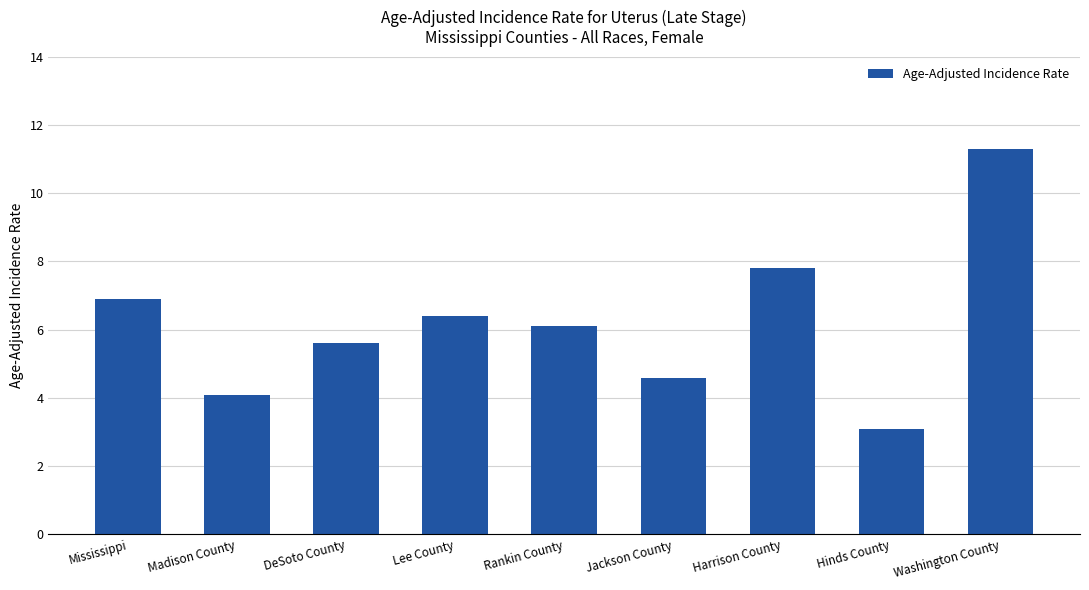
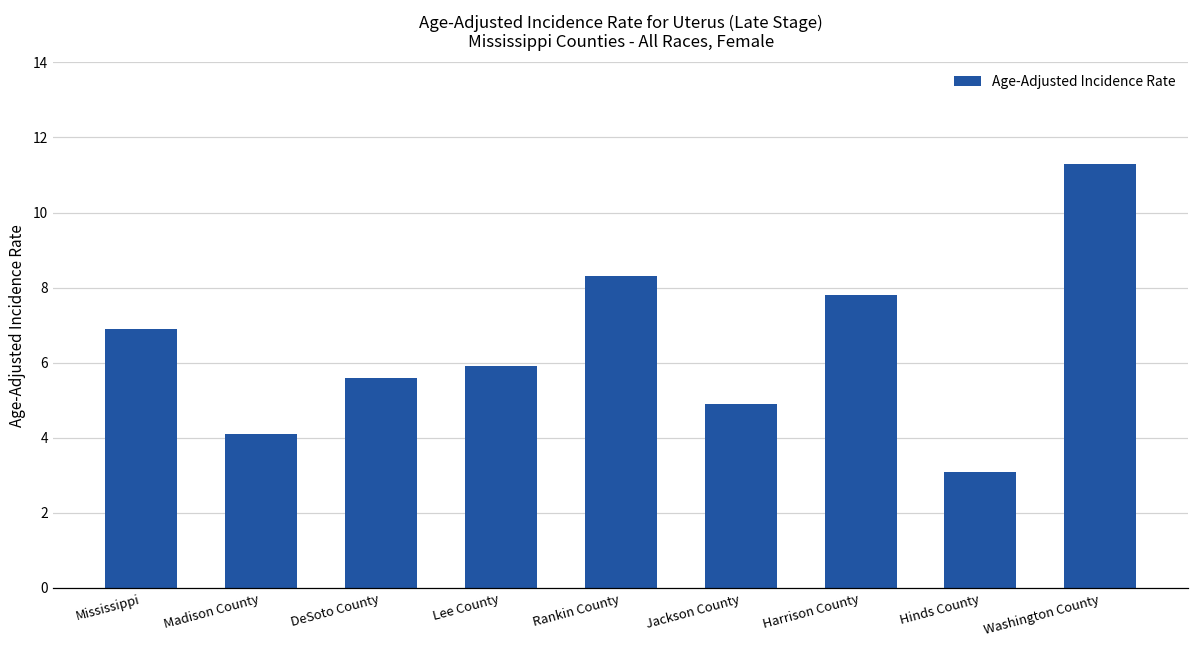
  {
    "Mississippi": 6.9,
    "Madison County": 4.1,
    "DeSoto County": 5.6,
-   "Lee County": 6.4,
-   "Rankin County": 6.1,
-   "Jackson County": 4.6,
+   "Lee County": 5.9,
+   "Rankin County": 8.3,
+   "Jackson County": 4.9,
    "Harrison County": 7.8,
    "Hinds County": 3.1,
    "Washington County": 11.3
  }
